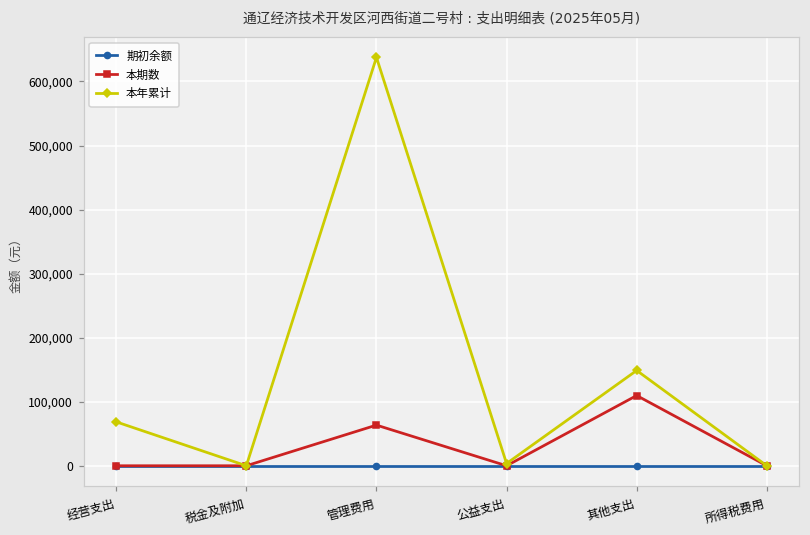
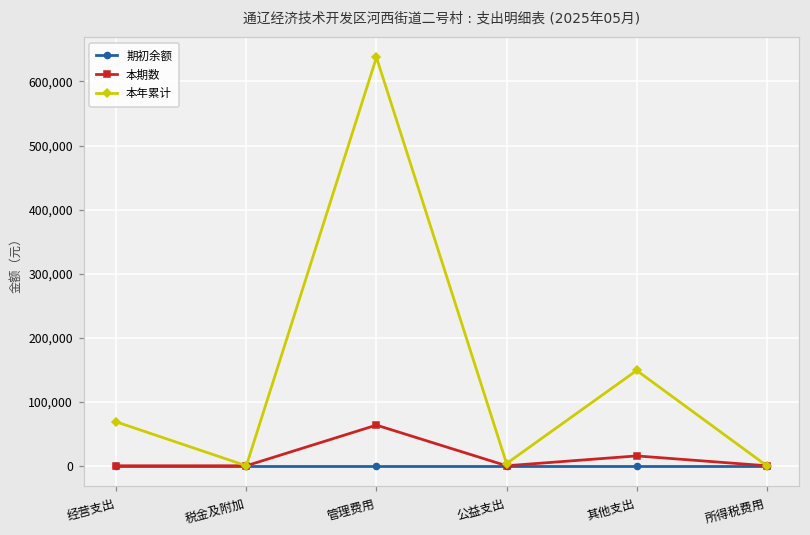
  {
    "期初余额": {
      "管理费用": "0",
      "其他支出": "0"
    },
    "本期数": {
      "管理费用": "60,000",
-     "其他支出": "110,000"
+     "其他支出": "20,000"
    },
    "本年累计": {
      "经营支出": "70,000",
      "管理费用": "640,000",
      "其他支出": "150,000"
    }
  }
